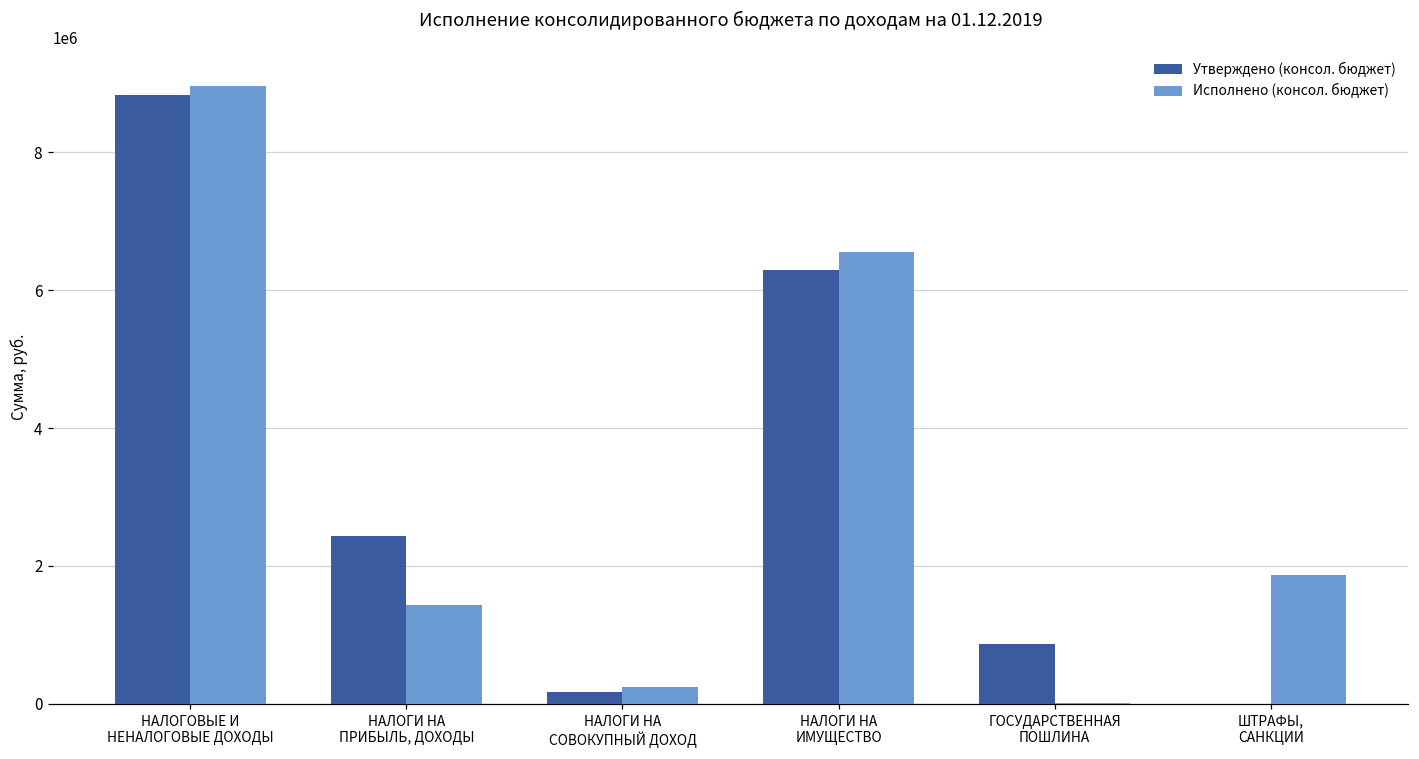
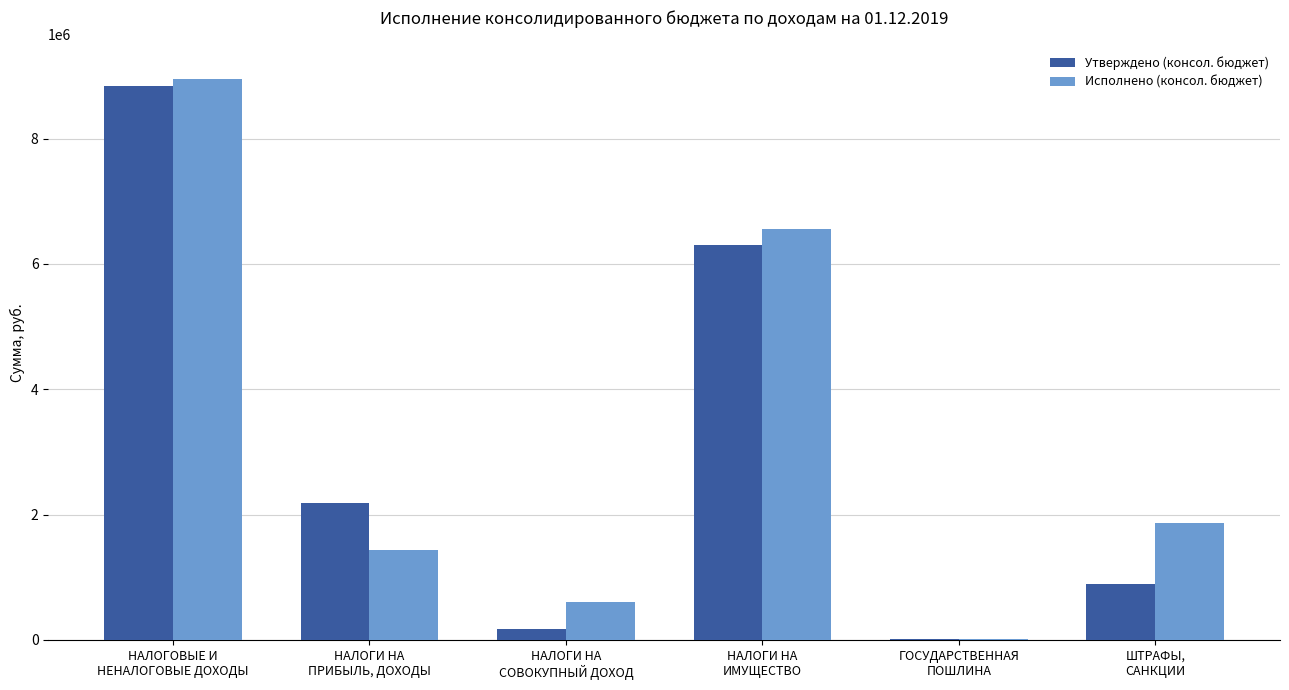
  {
    "Утверждено (консол. бюджет)": {
      "НАЛОГОВЫЕ И НЕНАЛОГОВЫЕ ДОХОДЫ": 8800000,
-     "НАЛОГИ НА ПРИБЫЛЬ, ДОХОДЫ": 2400000,
+     "НАЛОГИ НА ПРИБЫЛЬ, ДОХОДЫ": 2200000,
      "НАЛОГИ НА СОВОКУПНЫЙ ДОХОД": 200000,
      "НАЛОГИ НА ИМУЩЕСТВО": 6300000,
-     "ГОСУДАРСТВЕННАЯ ПОШЛИНА": 900000,
-     "ШТРАФЫ, САНКЦИИ": 0
+     "ГОСУДАРСТВЕННАЯ ПОШЛИНА": 0,
+     "ШТРАФЫ, САНКЦИИ": 900000
    },
    "Исполнено (консол. бюджет)": {
      "НАЛОГОВЫЕ И НЕНАЛОГОВЫЕ ДОХОДЫ": 9000000,
      "НАЛОГИ НА ПРИБЫЛЬ, ДОХОДЫ": 1400000,
-     "НАЛОГИ НА СОВОКУПНЫЙ ДОХОД": 200000,
+     "НАЛОГИ НА СОВОКУПНЫЙ ДОХОД": 600000,
      "НАЛОГИ НА ИМУЩЕСТВО": 6600000,
      "ШТРАФЫ, САНКЦИИ": 1900000
    }
  }
